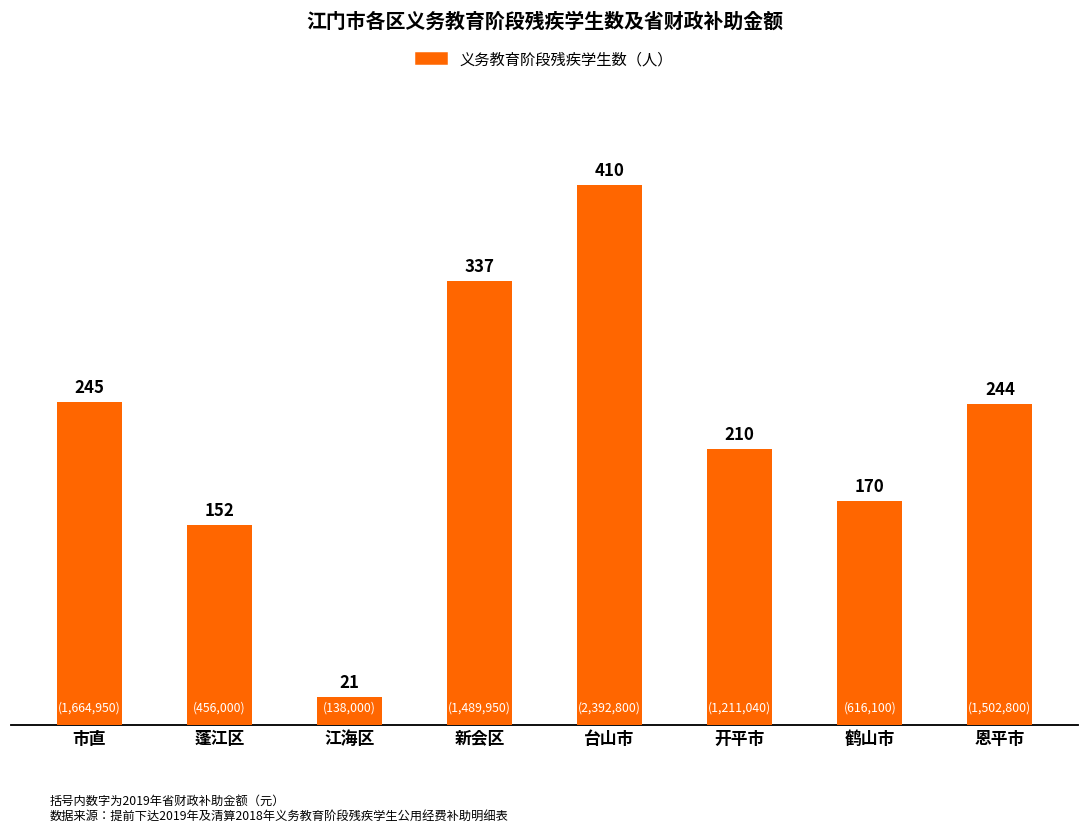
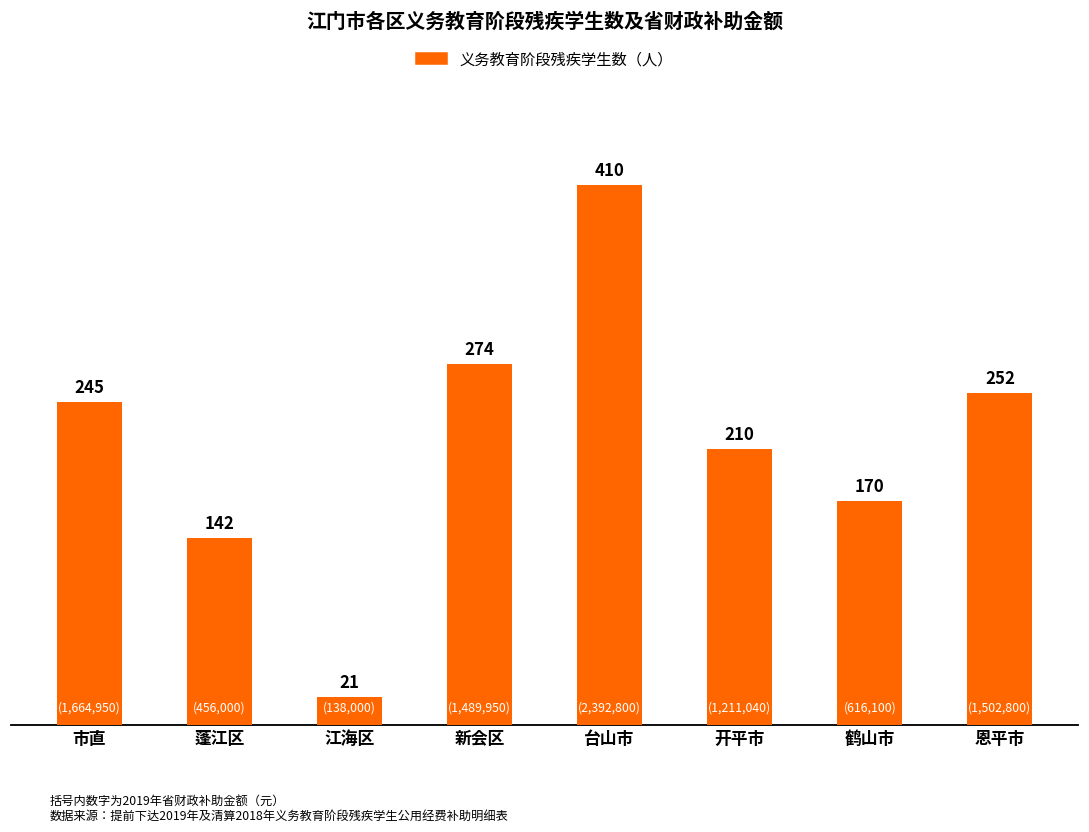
  {
    "市直": 245,
-   "蓬江区": 152,
+   "蓬江区": 142,
    "江海区": 21,
-   "新会区": 337,
+   "新会区": 274,
    "台山市": 410,
    "开平市": 210,
    "鹤山市": 170,
-   "恩平市": 244
+   "恩平市": 252
  }
